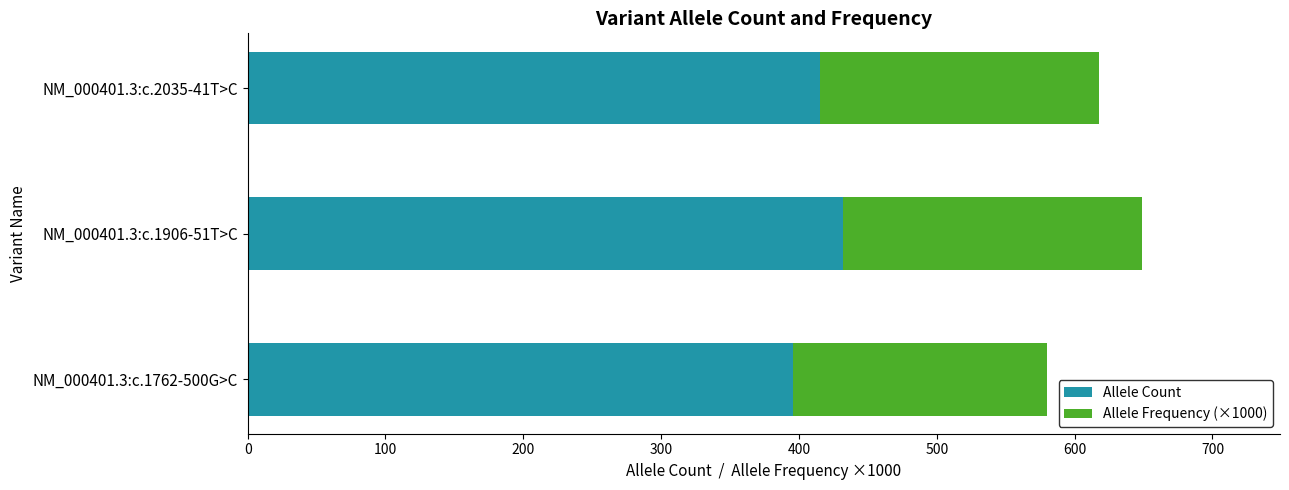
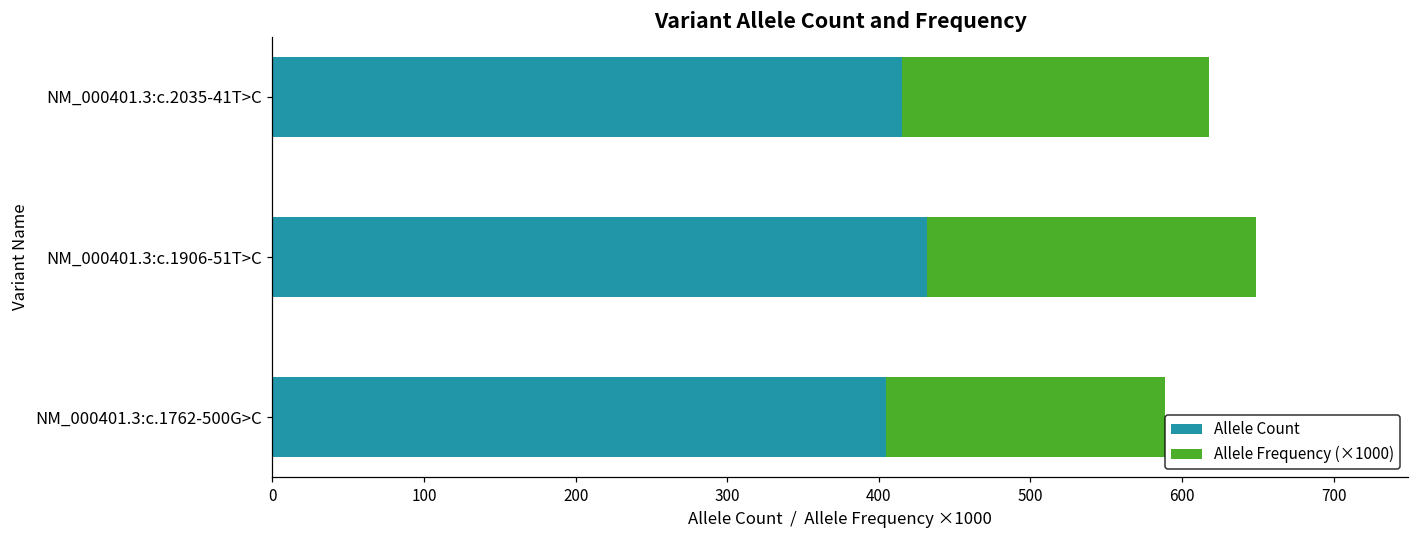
  {
    "Allele Count": {
      "NM_000401.3:c.2035-41T>C": 415,
      "NM_000401.3:c.1906-51T>C": 432,
-     "NM_000401.3:c.1762-500G>C": 396
+     "NM_000401.3:c.1762-500G>C": 405
    },
    "Allele Frequency (×1000)": {
      "NM_000401.3:c.2035-41T>C": 203,
      "NM_000401.3:c.1906-51T>C": 217,
      "NM_000401.3:c.1762-500G>C": 184
    }
  }
